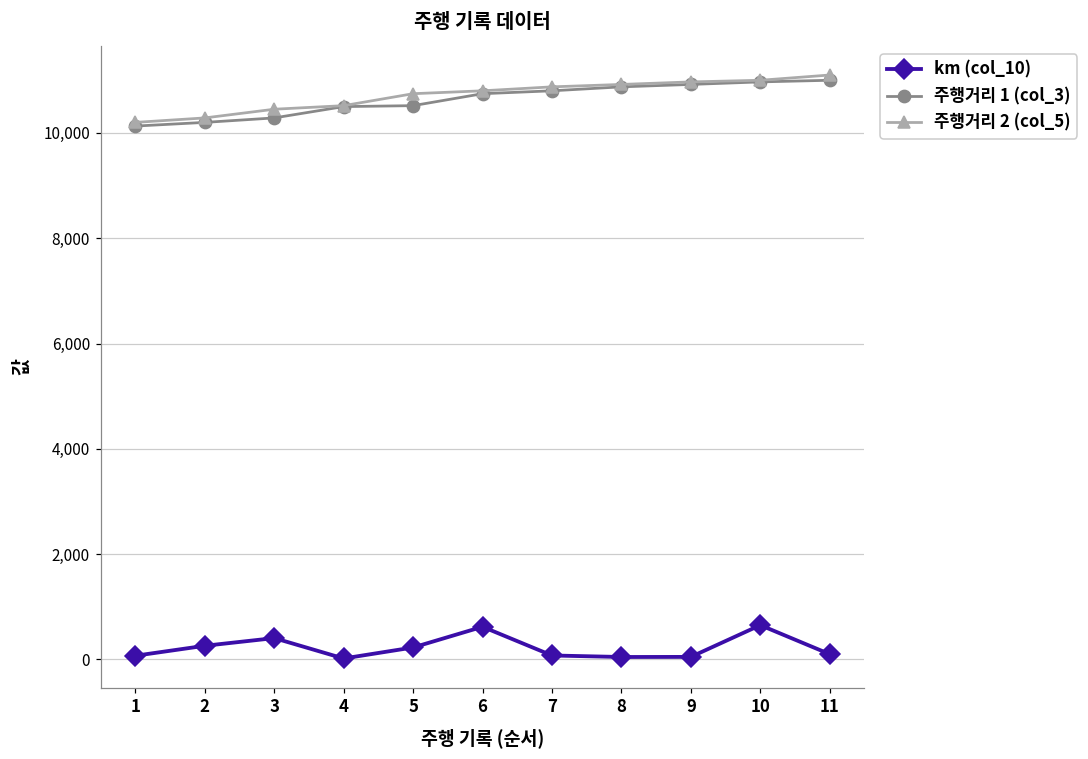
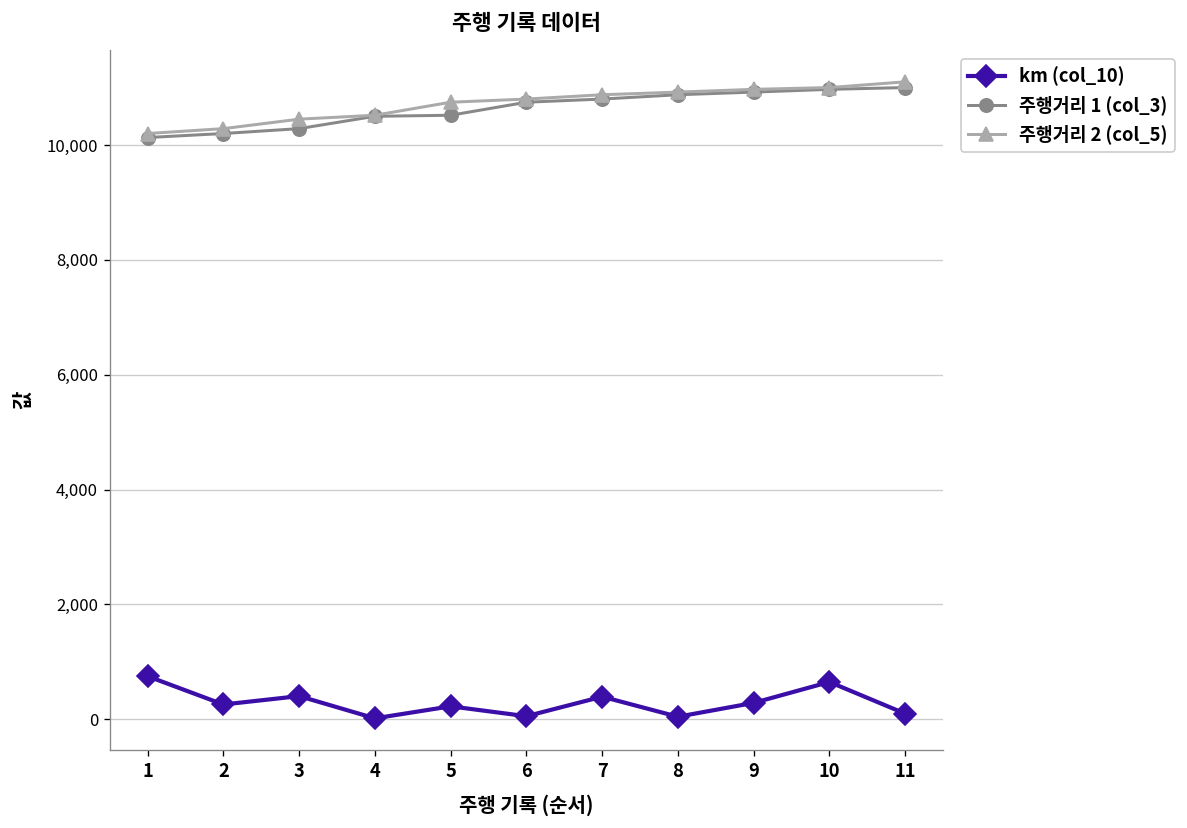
  {
    "km (col_10)": {
-     "1": 100,
+     "1": 800,
      "2": 300,
      "3": 400,
      "4": 0,
      "5": 200,
-     "6": 600,
-     "7": 100,
+     "6": 100,
+     "7": 400,
      "8": 0,
-     "9": 0,
+     "9": 300,
      "10": 700,
      "11": 100
    }
  }
